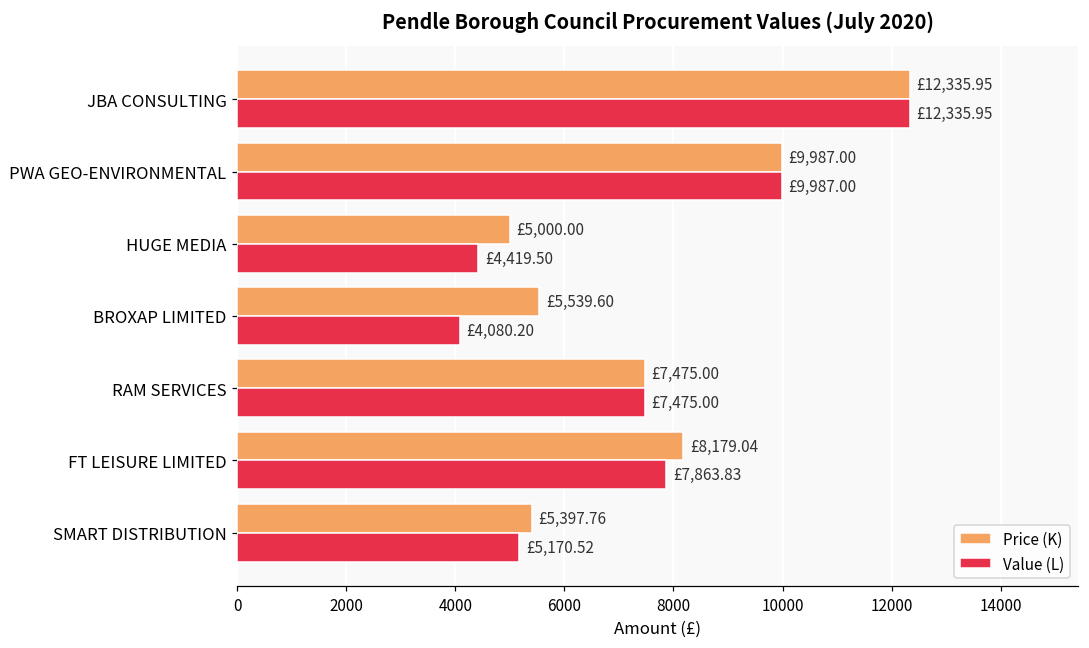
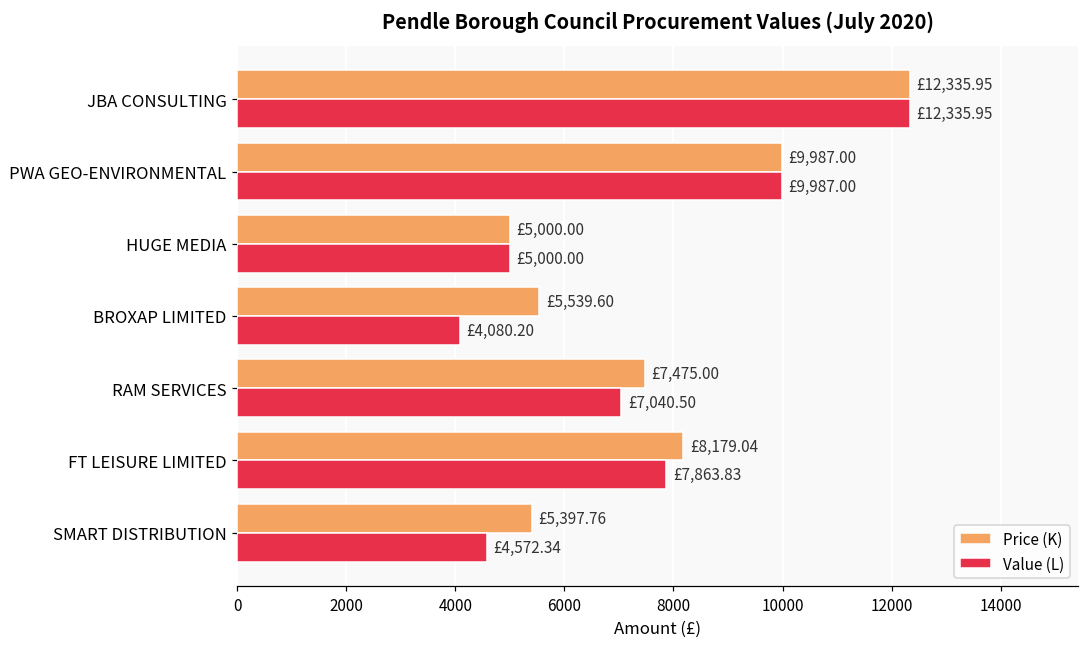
  {
    "Price (K)": {
      "JBA CONSULTING": "£12,335.95",
      "PWA GEO-ENVIRONMENTAL": "£9,987.00",
      "HUGE MEDIA": "£5,000.00",
      "BROXAP LIMITED": "£5,539.60",
      "RAM SERVICES": "£7,475.00",
      "FT LEISURE LIMITED": "£8,179.04",
      "SMART DISTRIBUTION": "£5,397.76"
    },
    "Value (L)": {
      "JBA CONSULTING": "£12,335.95",
      "PWA GEO-ENVIRONMENTAL": "£9,987.00",
-     "HUGE MEDIA": "£4,419.50",
+     "HUGE MEDIA": "£5,000.00",
      "BROXAP LIMITED": "£4,080.20",
-     "RAM SERVICES": "£7,475.00",
+     "RAM SERVICES": "£7,040.50",
      "FT LEISURE LIMITED": "£7,863.83",
-     "SMART DISTRIBUTION": "£5,170.52"
+     "SMART DISTRIBUTION": "£4,572.34"
    }
  }
